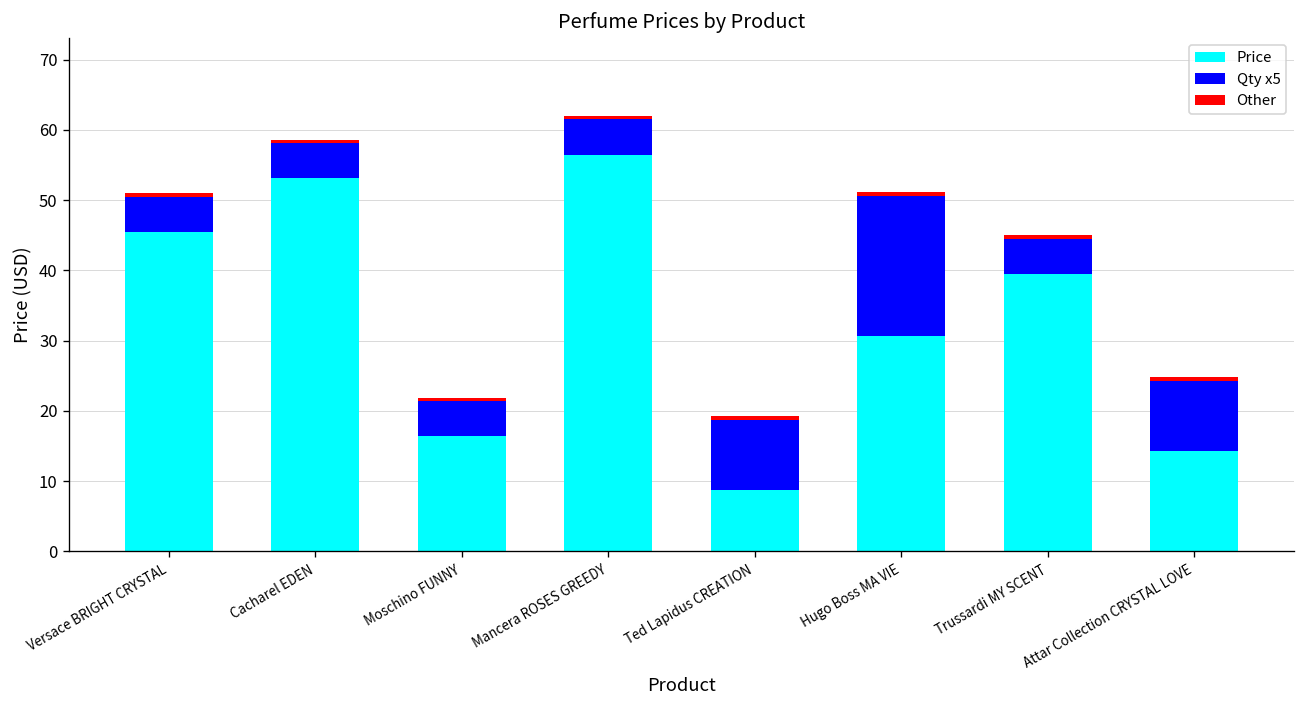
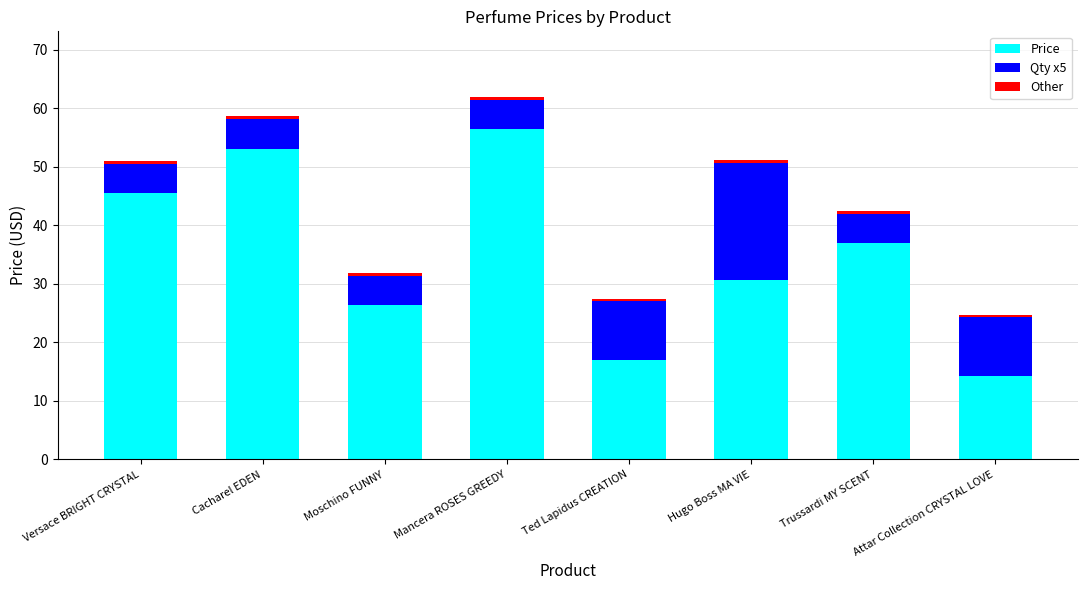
  {
    "Price": {
      "Versace BRIGHT CRYSTAL": 46,
      "Cacharel EDEN": 53,
-     "Moschino FUNNY": 16,
+     "Moschino FUNNY": 26,
      "Mancera ROSES GREEDY": 56,
-     "Ted Lapidus CREATION": 9,
+     "Ted Lapidus CREATION": 17,
      "Hugo Boss MA VIE": 31,
-     "Trussardi MY SCENT": 39,
+     "Trussardi MY SCENT": 37,
      "Attar Collection CRYSTAL LOVE": 14
    },
    "Qty x5": {
      "Versace BRIGHT CRYSTAL": 5,
      "Cacharel EDEN": 5,
      "Moschino FUNNY": 5,
      "Mancera ROSES GREEDY": 5,
      "Ted Lapidus CREATION": 10,
      "Hugo Boss MA VIE": 20,
      "Trussardi MY SCENT": 5,
      "Attar Collection CRYSTAL LOVE": 10
    },
    "Other": {
      "Versace BRIGHT CRYSTAL": 1,
      "Cacharel EDEN": 1,
      "Moschino FUNNY": 1,
      "Mancera ROSES GREEDY": 1,
      "Ted Lapidus CREATION": 1,
      "Hugo Boss MA VIE": 1,
      "Trussardi MY SCENT": 1,
      "Attar Collection CRYSTAL LOVE": 1
    }
  }
